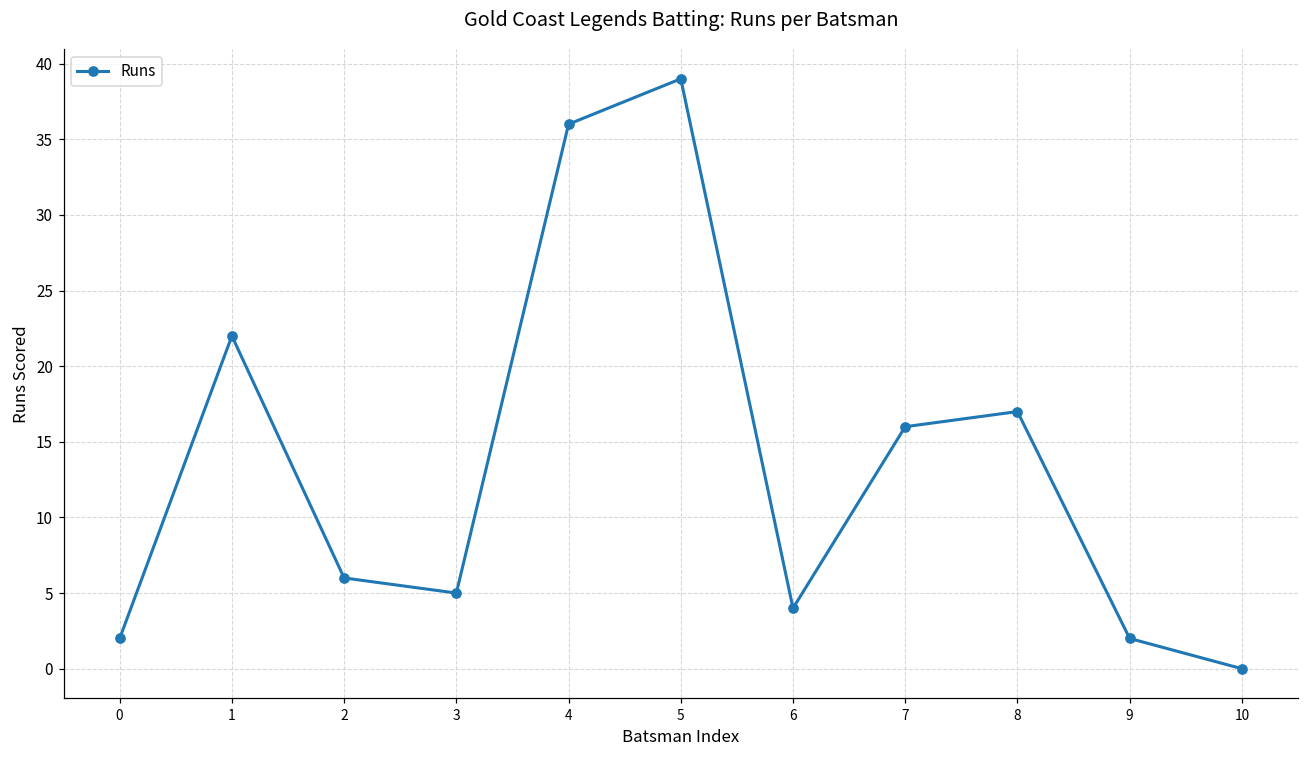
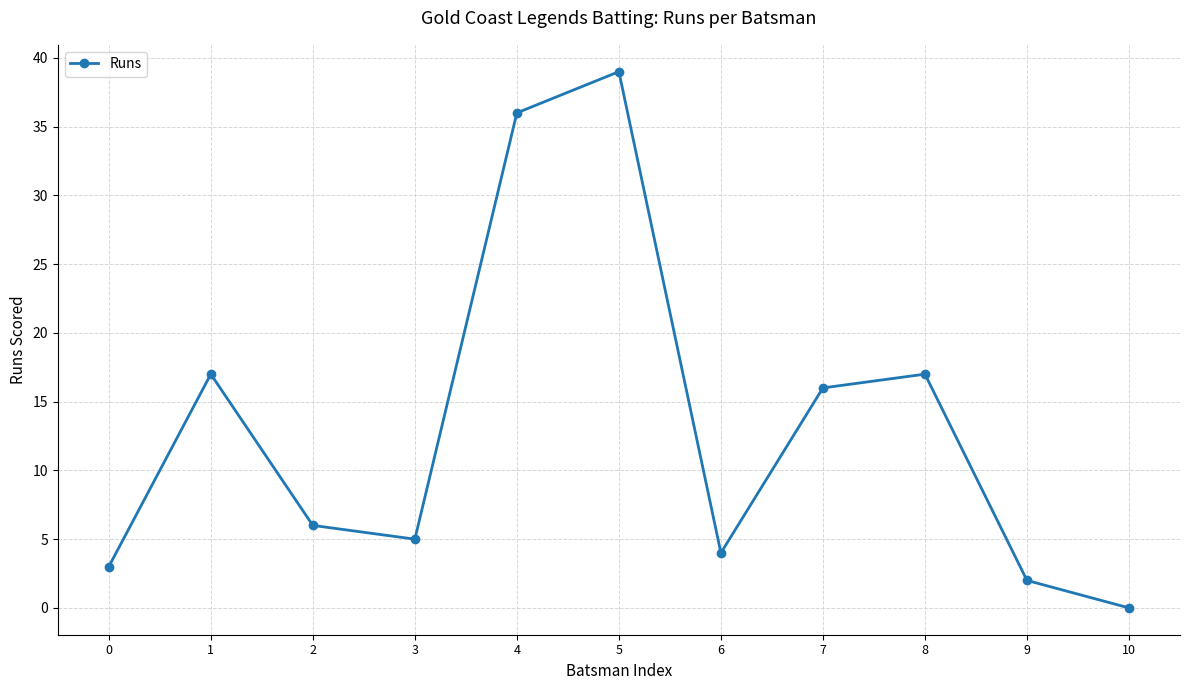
  {
-   "0": 2,
-   "1": 22,
+   "0": 3,
+   "1": 17,
    "2": 6,
    "3": 5,
    "4": 36,
    "5": 39,
    "6": 4,
    "7": 16,
    "8": 17,
    "9": 2,
    "10": 0
  }
